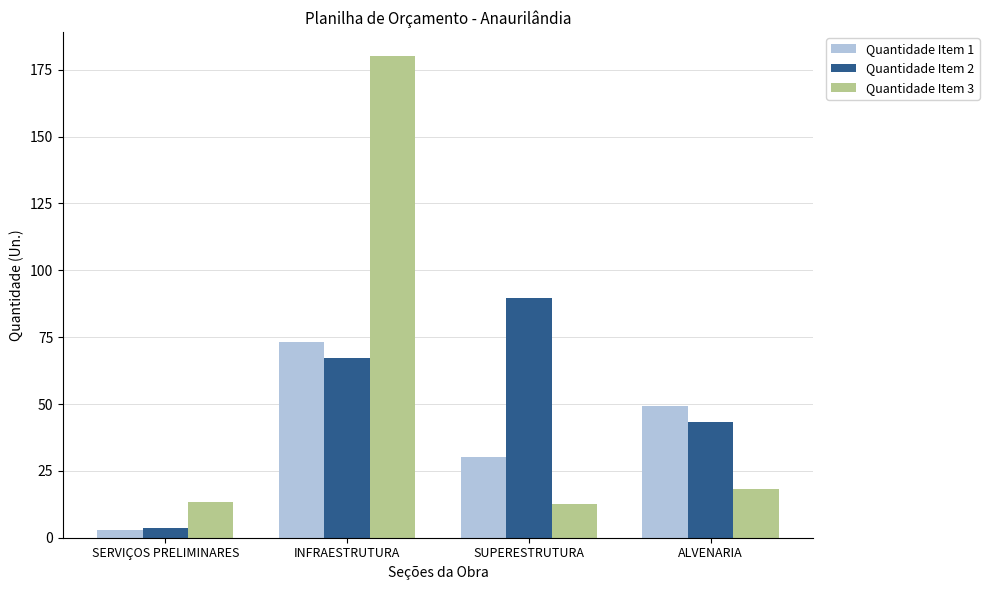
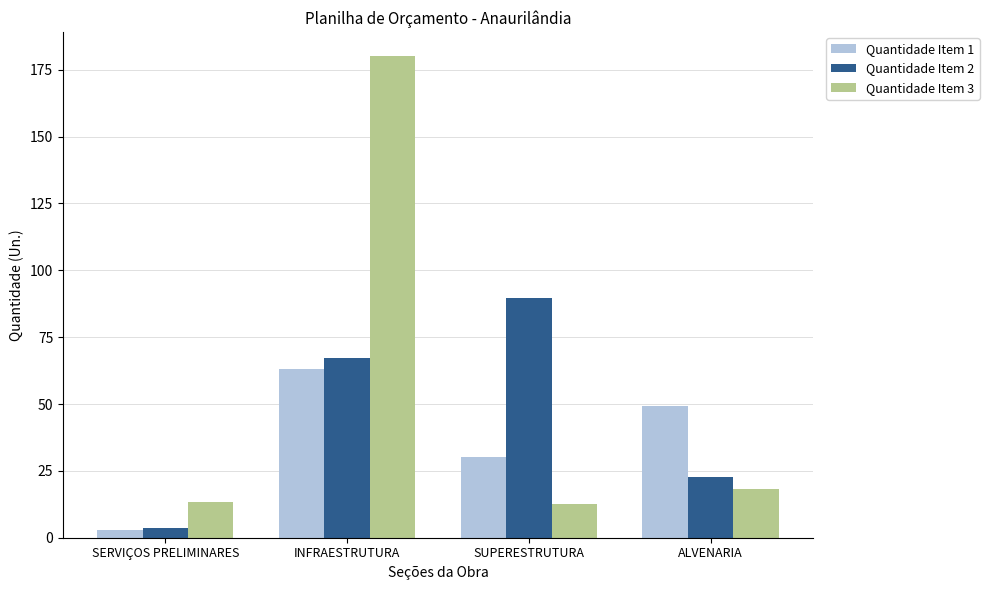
  {
    "Quantidade Item 1": {
      "SERVIÇOS PRELIMINARES": 3,
-     "INFRAESTRUTURA": 73,
+     "INFRAESTRUTURA": 63,
      "SUPERESTRUTURA": 30,
      "ALVENARIA": 49
    },
    "Quantidade Item 2": {
      "SERVIÇOS PRELIMINARES": 4,
      "INFRAESTRUTURA": 67,
      "SUPERESTRUTURA": 90,
-     "ALVENARIA": 43
+     "ALVENARIA": 23
    },
    "Quantidade Item 3": {
      "SERVIÇOS PRELIMINARES": 14,
      "INFRAESTRUTURA": 180,
      "SUPERESTRUTURA": 13,
      "ALVENARIA": 18
    }
  }
